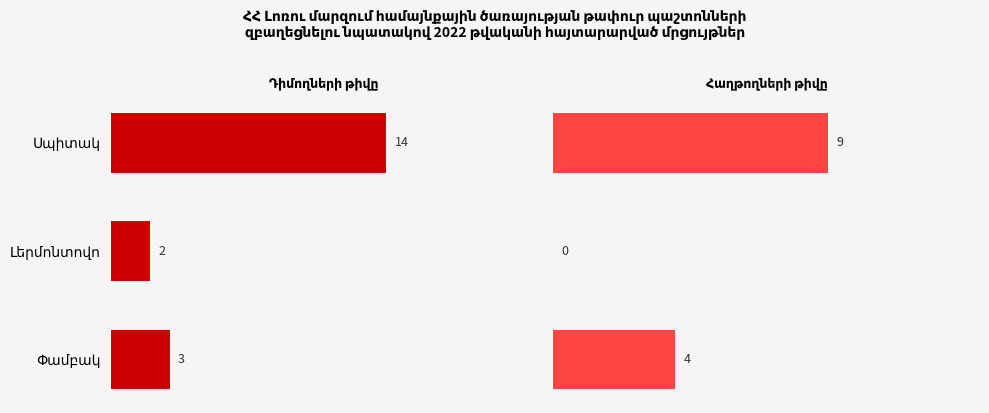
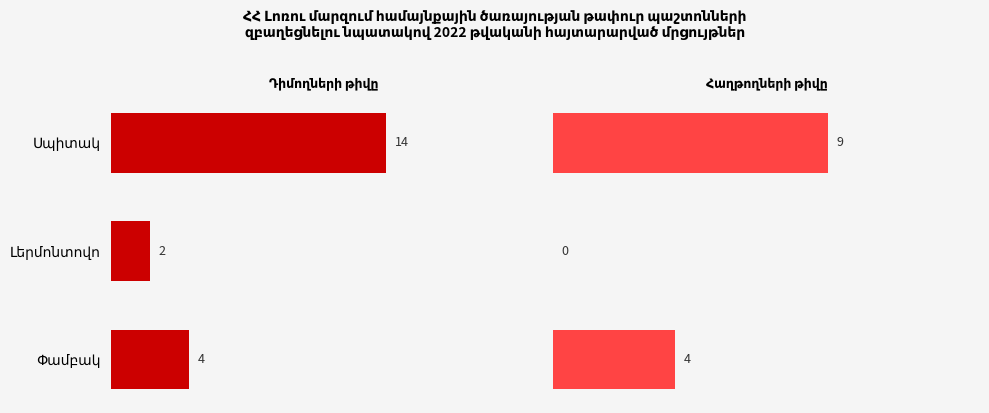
  {
    "Դիմողների թիվը": {
      "Սպիտակ": 14,
      "Լերմոնտովո": 2,
-     "Փամբակ": 3
+     "Փամբակ": 4
    }
  }
